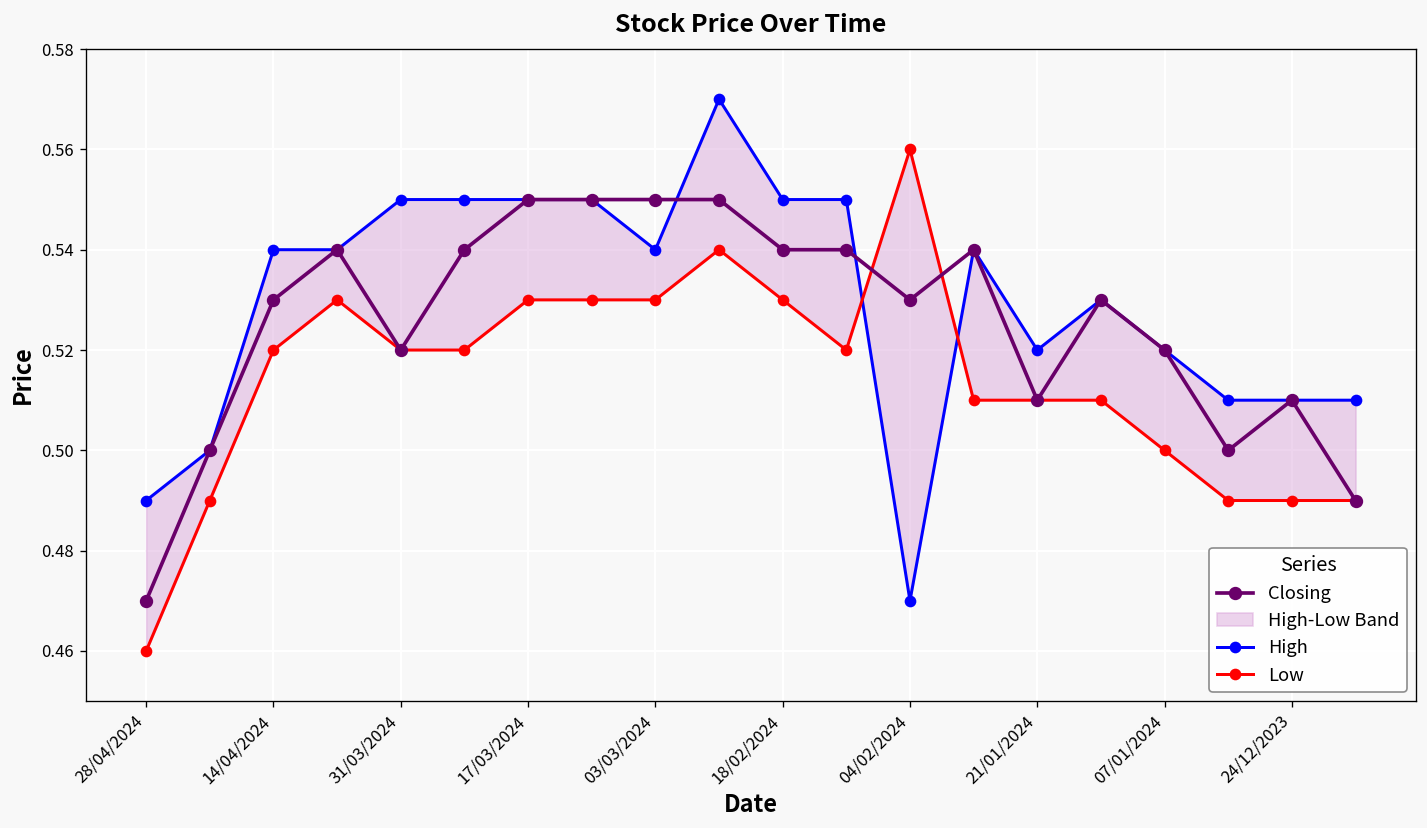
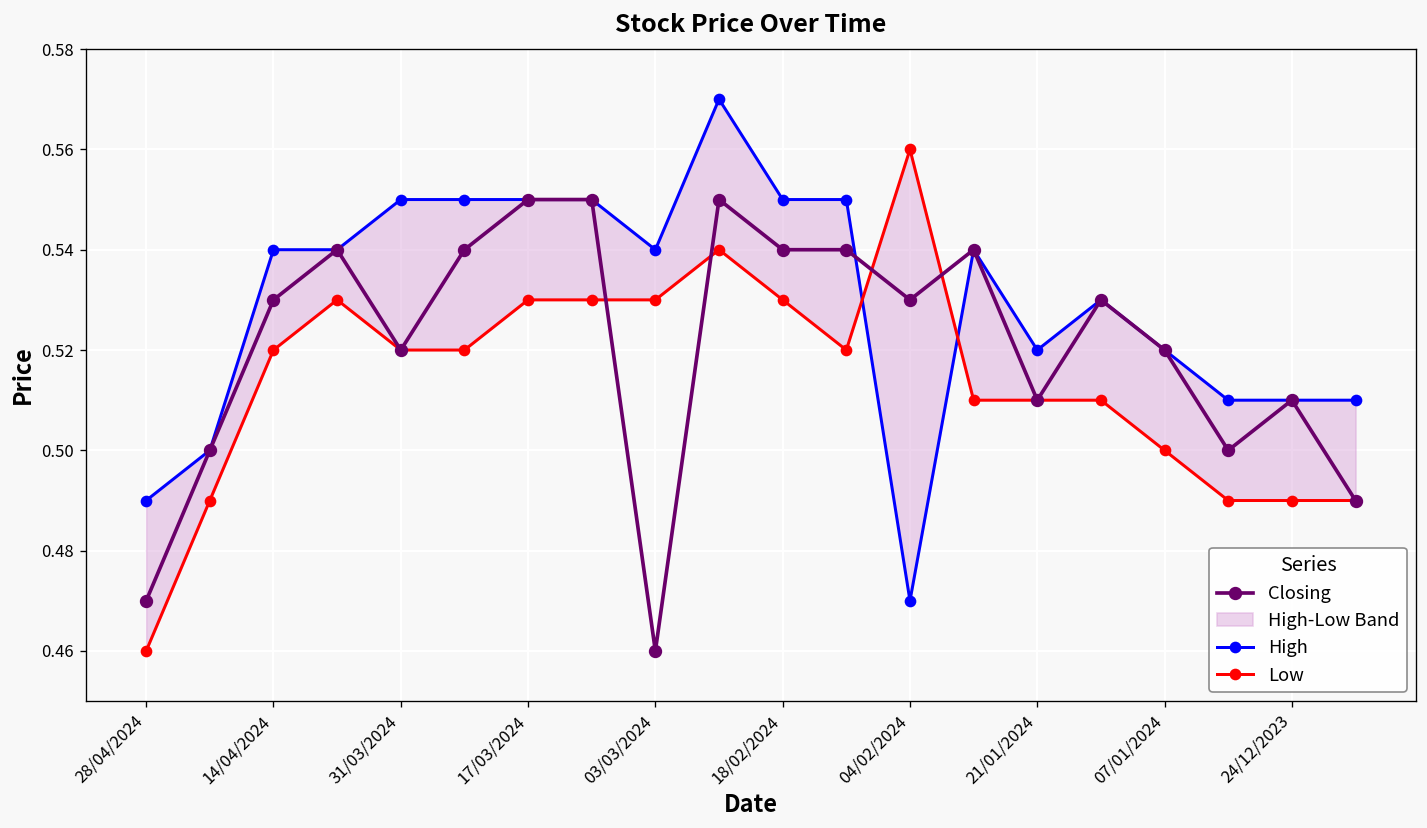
  {
    "Closing": {
      "28/04/2024": 0.47,
      "14/04/2024": 0.53,
-     "03/03/2024": 0.55,
+     "03/03/2024": 0.46,
      "18/02/2024": 0.54,
      "04/02/2024": 0.53
    },
    "High": {
      "04/02/2024": 0.47
    },
    "Low": {
      "28/04/2024": 0.46,
      "14/04/2024": 0.52,
      "17/03/2024": 0.53,
      "03/03/2024": 0.53,
      "18/02/2024": 0.53,
      "07/01/2024": 0.50,
      "24/12/2023": 0.49
    }
  }
